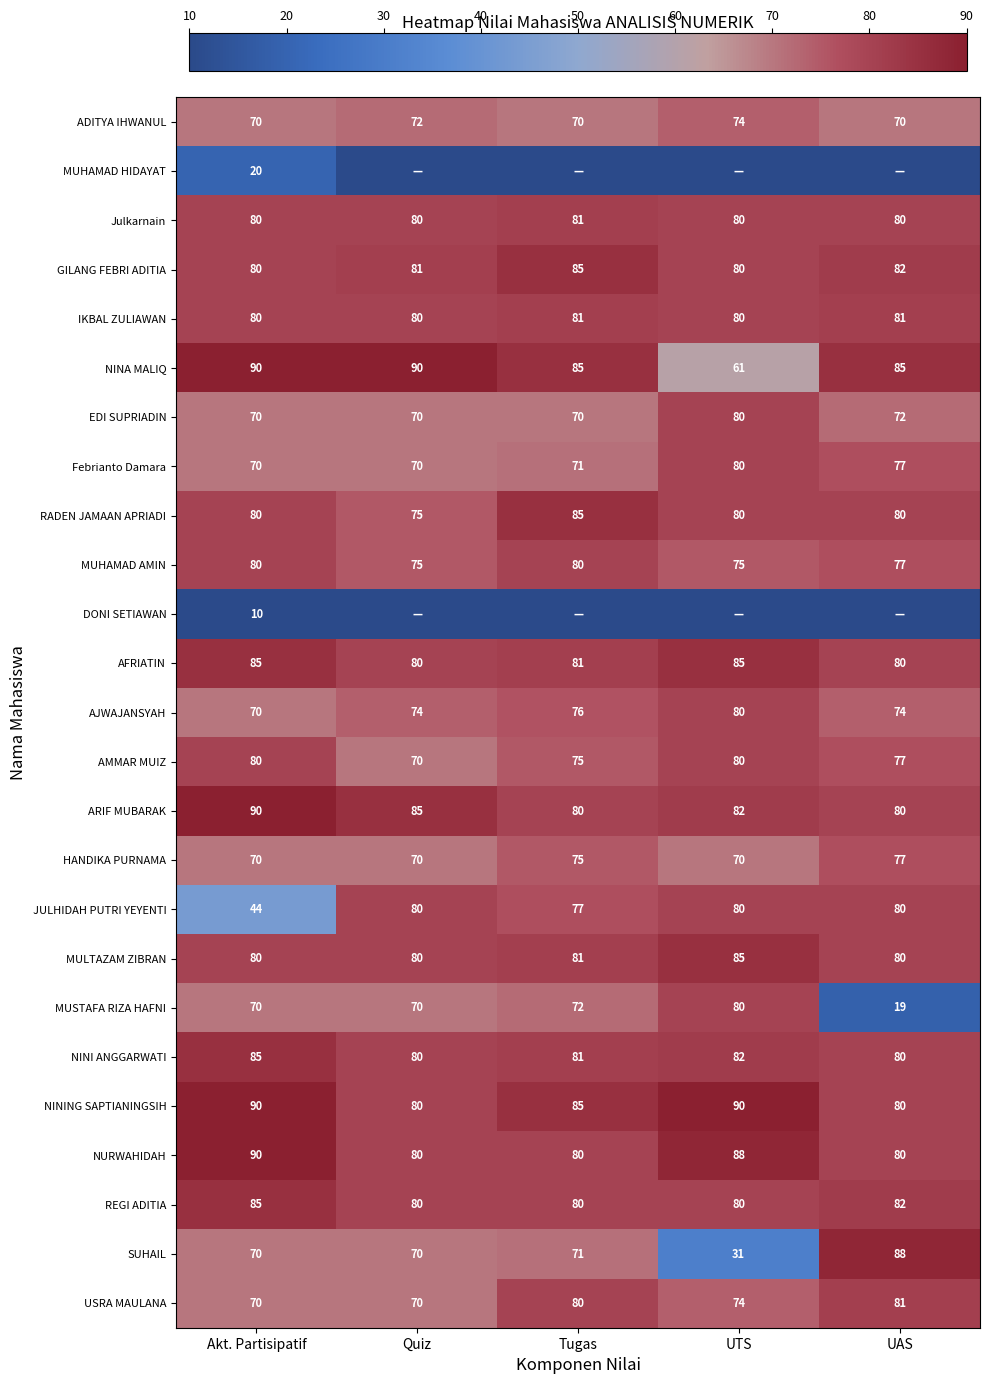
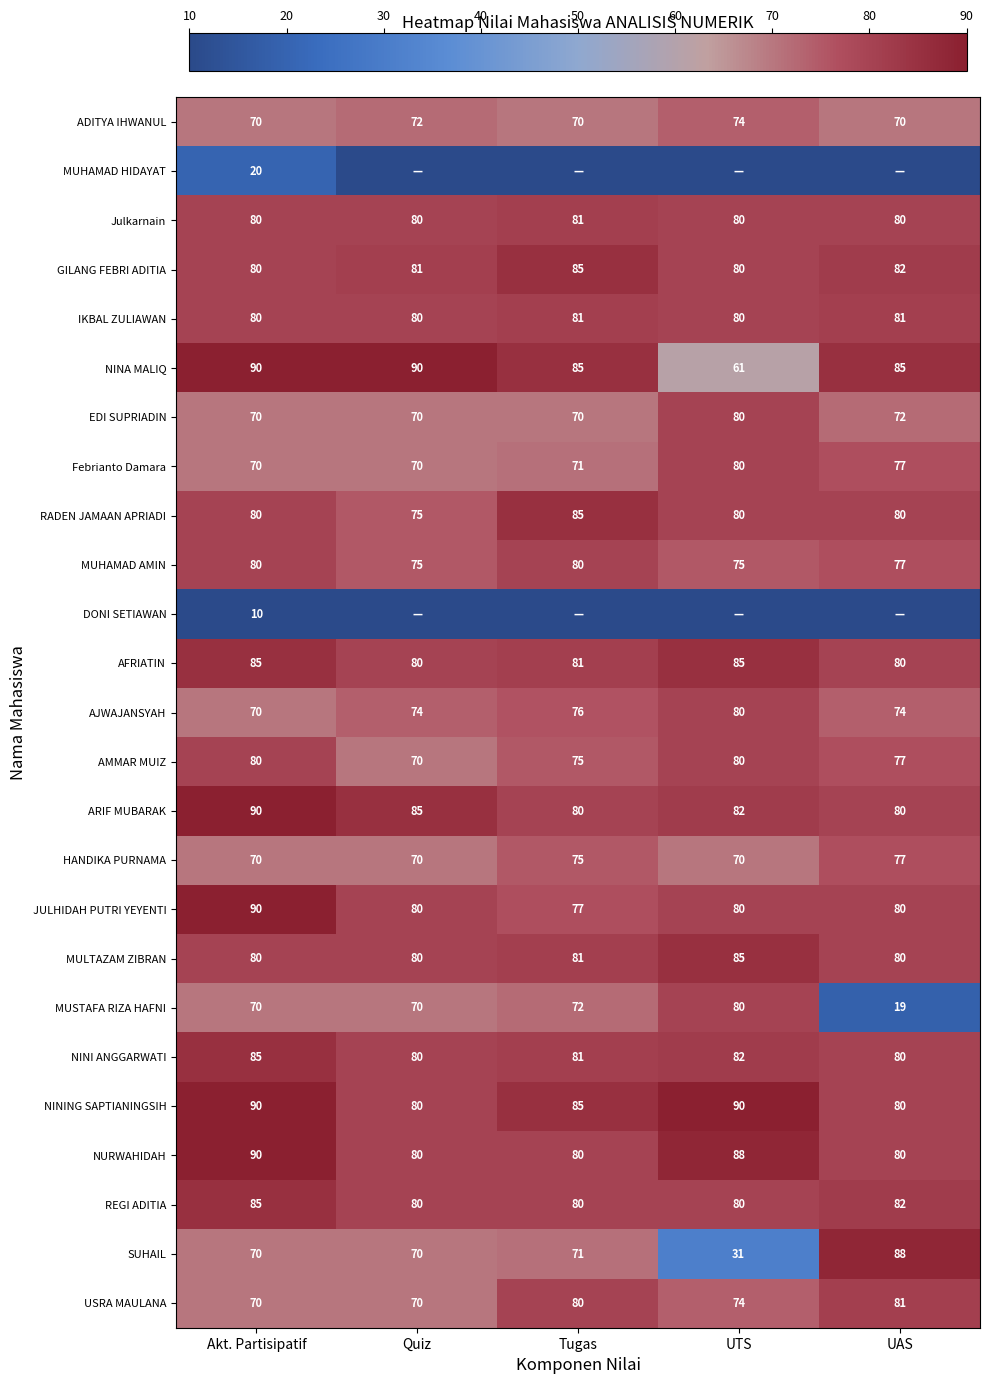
  {
    "ADITYA IHWANUL": {
      "Akt. Partisipatif": 70,
      "Quiz": 72,
      "Tugas": 70,
      "UTS": 74,
      "UAS": 70
    },
    "MUHAMAD HIDAYAT": {
      "Akt. Partisipatif": 20
    },
    "Julkarnain": {
      "Akt. Partisipatif": 80,
      "Quiz": 80,
      "Tugas": 81,
      "UTS": 80,
      "UAS": 80
    },
    "GILANG FEBRI ADITIA": {
      "Akt. Partisipatif": 80,
      "Quiz": 81,
      "Tugas": 85,
      "UTS": 80,
      "UAS": 82
    },
    "IKBAL ZULIAWAN": {
      "Akt. Partisipatif": 80,
      "Quiz": 80,
      "Tugas": 81,
      "UTS": 80,
      "UAS": 81
    },
    "NINA MALIQ": {
      "Akt. Partisipatif": 90,
      "Quiz": 90,
      "Tugas": 85,
      "UTS": 61,
      "UAS": 85
    },
    "EDI SUPRIADIN": {
      "Akt. Partisipatif": 70,
      "Quiz": 70,
      "Tugas": 70,
      "UTS": 80,
      "UAS": 72
    },
    "Febrianto Damara": {
      "Akt. Partisipatif": 70,
      "Quiz": 70,
      "Tugas": 71,
      "UTS": 80,
      "UAS": 77
    },
    "RADEN JAMAAN APRIADI": {
      "Akt. Partisipatif": 80,
      "Quiz": 75,
      "Tugas": 85,
      "UTS": 80,
      "UAS": 80
    },
    "MUHAMAD AMIN": {
      "Akt. Partisipatif": 80,
      "Quiz": 75,
      "Tugas": 80,
      "UTS": 75,
      "UAS": 77
    },
    "DONI SETIAWAN": {
      "Akt. Partisipatif": 10
    },
    "AFRIATIN": {
      "Akt. Partisipatif": 85,
      "Quiz": 80,
      "Tugas": 81,
      "UTS": 85,
      "UAS": 80
    },
    "AJWAJANSYAH": {
      "Akt. Partisipatif": 70,
      "Quiz": 74,
      "Tugas": 76,
      "UTS": 80,
      "UAS": 74
    },
    "AMMAR MUIZ": {
      "Akt. Partisipatif": 80,
      "Quiz": 70,
      "Tugas": 75,
      "UTS": 80,
      "UAS": 77
    },
    "ARIF MUBARAK": {
      "Akt. Partisipatif": 90,
      "Quiz": 85,
      "Tugas": 80,
      "UTS": 82,
      "UAS": 80
    },
    "HANDIKA PURNAMA": {
      "Akt. Partisipatif": 70,
      "Quiz": 70,
      "Tugas": 75,
      "UTS": 70,
      "UAS": 77
    },
    "JULHIDAH PUTRI YEYENTI": {
-     "Akt. Partisipatif": 44,
+     "Akt. Partisipatif": 90,
      "Quiz": 80,
      "Tugas": 77,
      "UTS": 80,
      "UAS": 80
    },
    "MULTAZAM ZIBRAN": {
      "Akt. Partisipatif": 80,
      "Quiz": 80,
      "Tugas": 81,
      "UTS": 85,
      "UAS": 80
    },
    "MUSTAFA RIZA HAFNI": {
      "Akt. Partisipatif": 70,
      "Quiz": 70,
      "Tugas": 72,
      "UTS": 80,
      "UAS": 19
    },
    "NINI ANGGARWATI": {
      "Akt. Partisipatif": 85,
      "Quiz": 80,
      "Tugas": 81,
      "UTS": 82,
      "UAS": 80
    },
    "NINING SAPTIANINGSIH": {
      "Akt. Partisipatif": 90,
      "Quiz": 80,
      "Tugas": 85,
      "UTS": 90,
      "UAS": 80
    },
    "NURWAHIDAH": {
      "Akt. Partisipatif": 90,
      "Quiz": 80,
      "Tugas": 80,
      "UTS": 88,
      "UAS": 80
    },
    "REGI ADITIA": {
      "Akt. Partisipatif": 85,
      "Quiz": 80,
      "Tugas": 80,
      "UTS": 80,
      "UAS": 82
    },
    "SUHAIL": {
      "Akt. Partisipatif": 70,
      "Quiz": 70,
      "Tugas": 71,
      "UTS": 31,
      "UAS": 88
    },
    "USRA MAULANA": {
      "Akt. Partisipatif": 70,
      "Quiz": 70,
      "Tugas": 80,
      "UTS": 74,
      "UAS": 81
    }
  }
